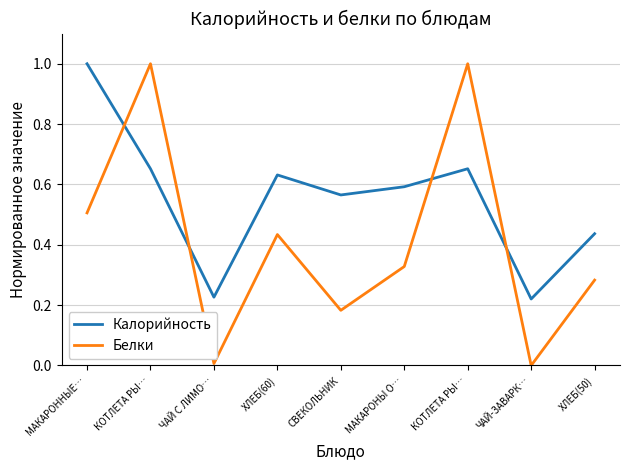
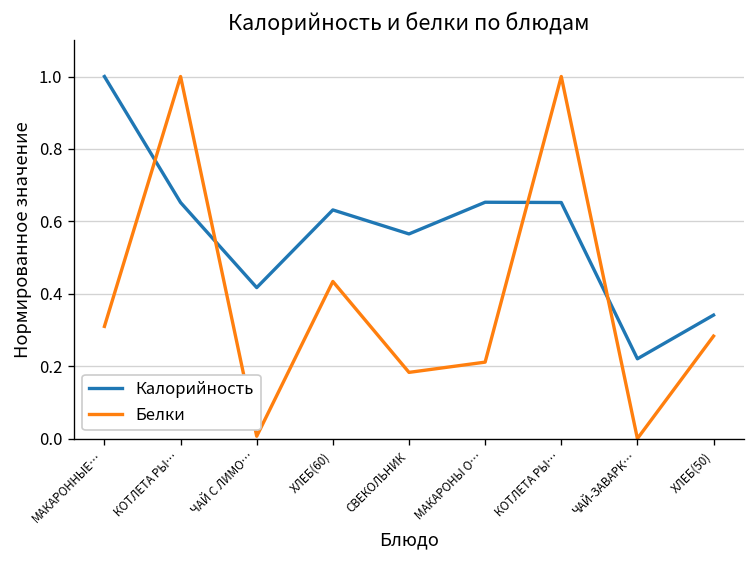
  {
    "Калорийность": {
      "МАКАРОННЫЕ…": 1.00,
-     "ЧАЙ С ЛИМО…": 0.23,
+     "ЧАЙ С ЛИМО…": 0.42,
      "ХЛЕБ(60)": 0.63,
      "СВЕКОЛЬНИК": 0.57,
-     "МАКАРОНЫ О…": 0.59,
+     "МАКАРОНЫ О…": 0.65,
      "ЧАЙ-ЗАВАРК…": 0.22,
-     "ХЛЕБ(50)": 0.44
+     "ХЛЕБ(50)": 0.34
    },
    "Белки": {
-     "МАКАРОННЫЕ…": 0.51,
+     "МАКАРОННЫЕ…": 0.31,
      "ЧАЙ С ЛИМО…": 0.01,
      "ХЛЕБ(60)": 0.43,
      "СВЕКОЛЬНИК": 0.18,
-     "МАКАРОНЫ О…": 0.33,
+     "МАКАРОНЫ О…": 0.21,
      "ЧАЙ-ЗАВАРК…": 0.00,
      "ХЛЕБ(50)": 0.28
    }
  }
